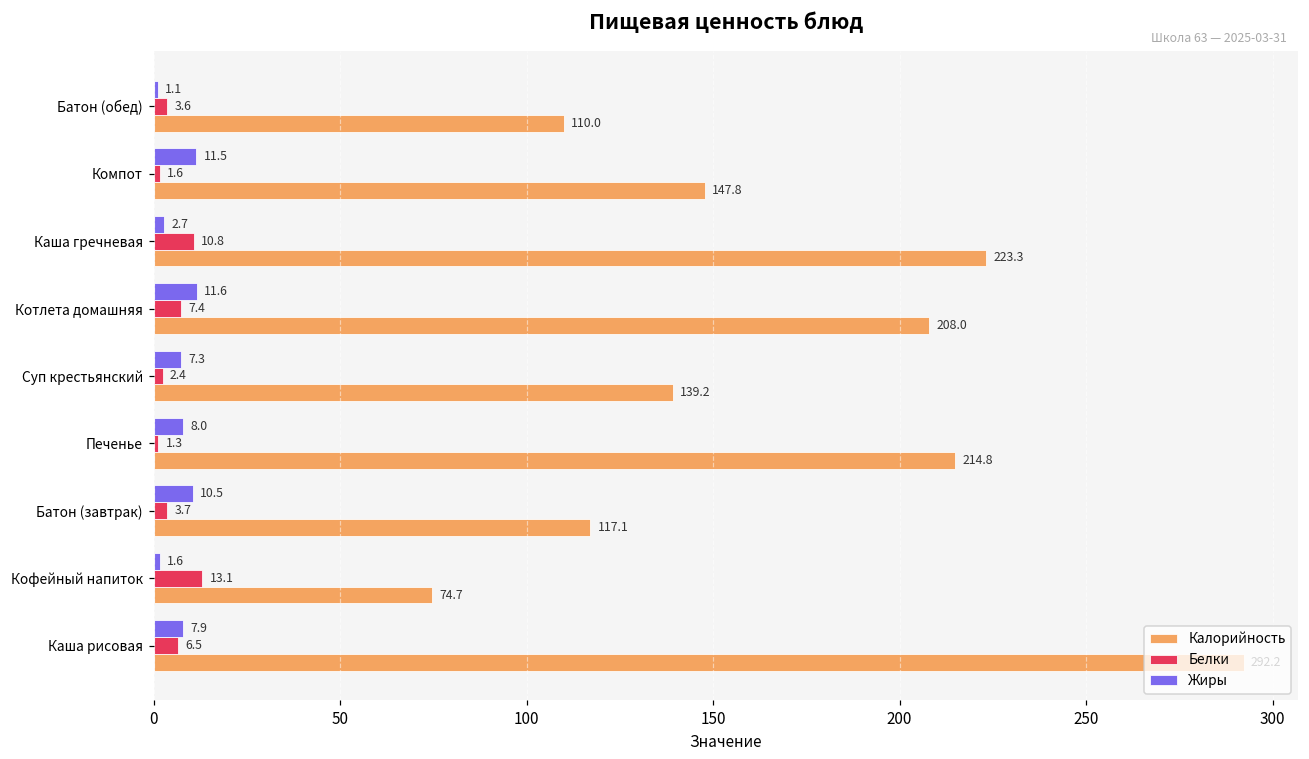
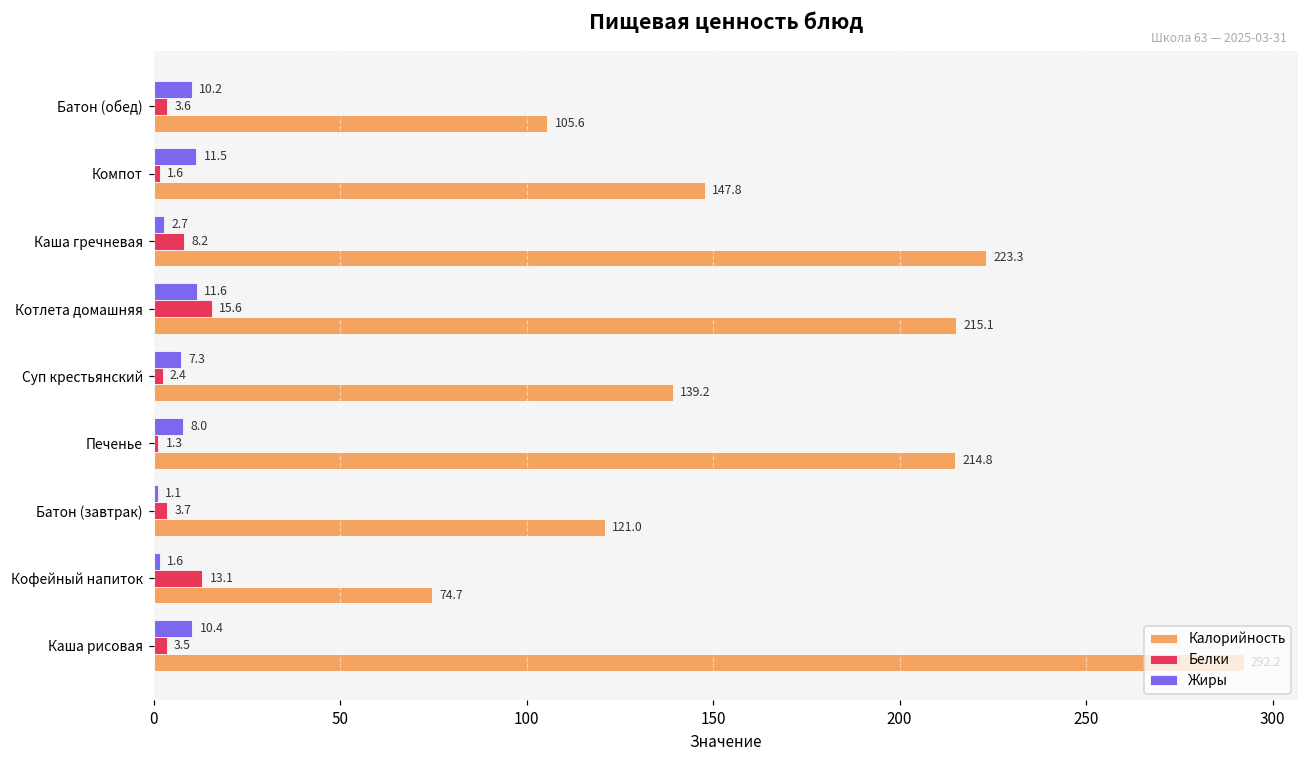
  {
    "Калорийность": {
-     "Батон (обед)": 110.0,
+     "Батон (обед)": 105.6,
      "Компот": 147.8,
      "Каша гречневая": 223.3,
-     "Котлета домашняя": 208.0,
+     "Котлета домашняя": 215.1,
      "Суп крестьянский": 139.2,
      "Печенье": 214.8,
-     "Батон (завтрак)": 117.1,
+     "Батон (завтрак)": 121.0,
      "Кофейный напиток": 74.7
    },
    "Белки": {
      "Батон (обед)": 3.6,
      "Компот": 1.6,
-     "Каша гречневая": 10.8,
-     "Котлета домашняя": 7.4,
+     "Каша гречневая": 8.2,
+     "Котлета домашняя": 15.6,
      "Суп крестьянский": 2.4,
      "Печенье": 1.3,
      "Батон (завтрак)": 3.7,
      "Кофейный напиток": 13.1,
-     "Каша рисовая": 6.5
+     "Каша рисовая": 3.5
    },
    "Жиры": {
-     "Батон (обед)": 1.1,
+     "Батон (обед)": 10.2,
      "Компот": 11.5,
      "Каша гречневая": 2.7,
      "Котлета домашняя": 11.6,
      "Суп крестьянский": 7.3,
      "Печенье": 8.0,
-     "Батон (завтрак)": 10.5,
+     "Батон (завтрак)": 1.1,
      "Кофейный напиток": 1.6,
-     "Каша рисовая": 7.9
+     "Каша рисовая": 10.4
    }
  }
